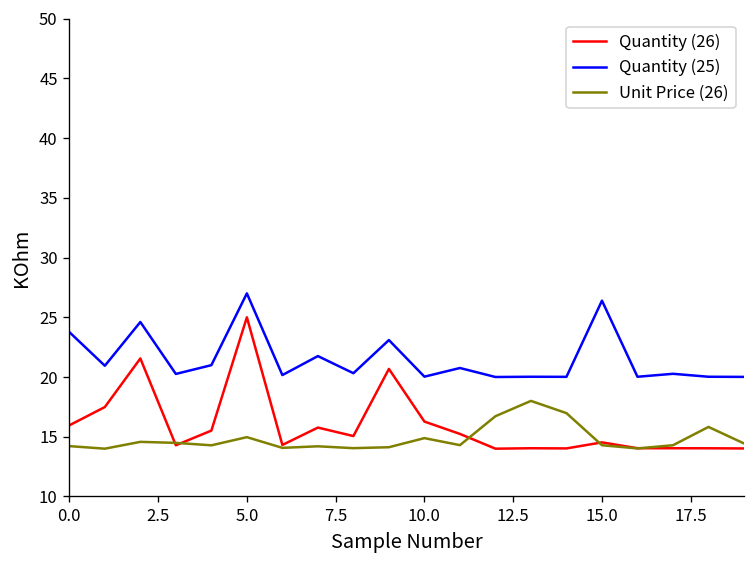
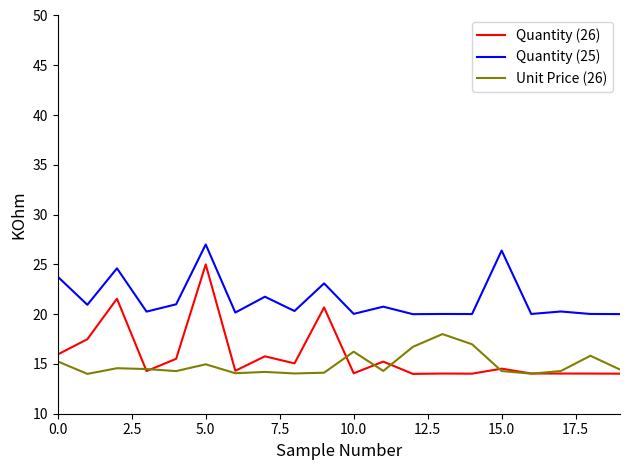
  {
    "Quantity (26)": {
      "0.0": 16,
      "5.0": 25,
-     "10.0": 16
+     "10.0": 14
    },
    "Quantity (25)": {
      "0.0": 24,
      "5.0": 27,
      "10.0": 20,
      "15.0": 26
    },
    "Unit Price (26)": {
-     "0.0": 14,
+     "0.0": 15,
      "5.0": 15,
-     "10.0": 15
+     "10.0": 16
    }
  }
